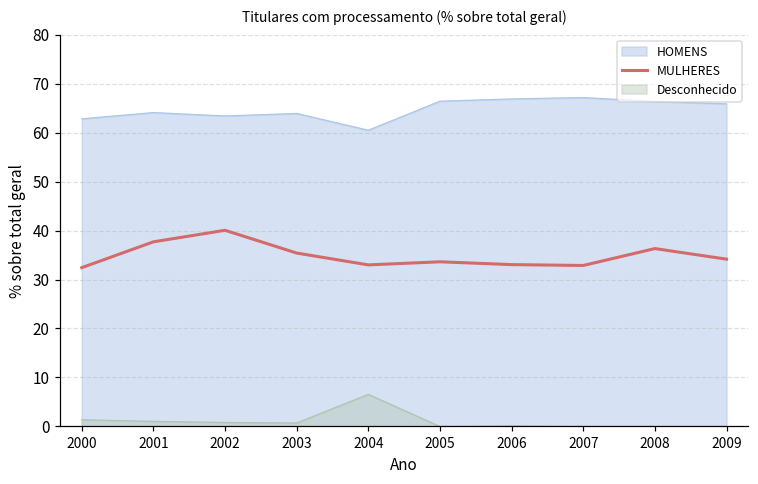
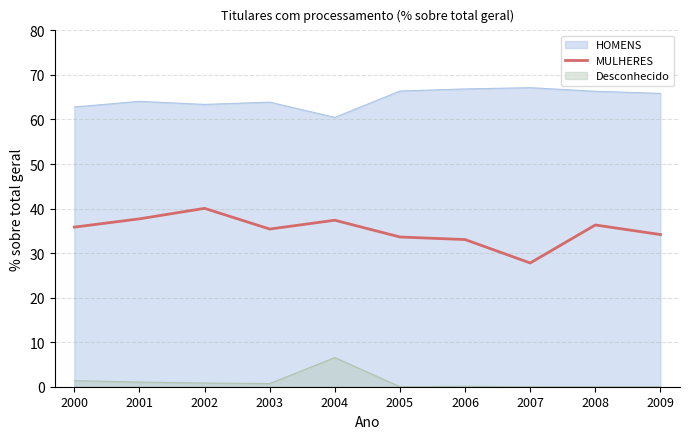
  {
    "MULHERES": {
-     "2000": 32,
+     "2000": 36,
      "2001": 38,
      "2002": 40,
      "2003": 35,
-     "2004": 33,
+     "2004": 37,
      "2005": 34,
      "2006": 33,
-     "2007": 33,
+     "2007": 28,
      "2008": 36,
      "2009": 34
    }
  }
